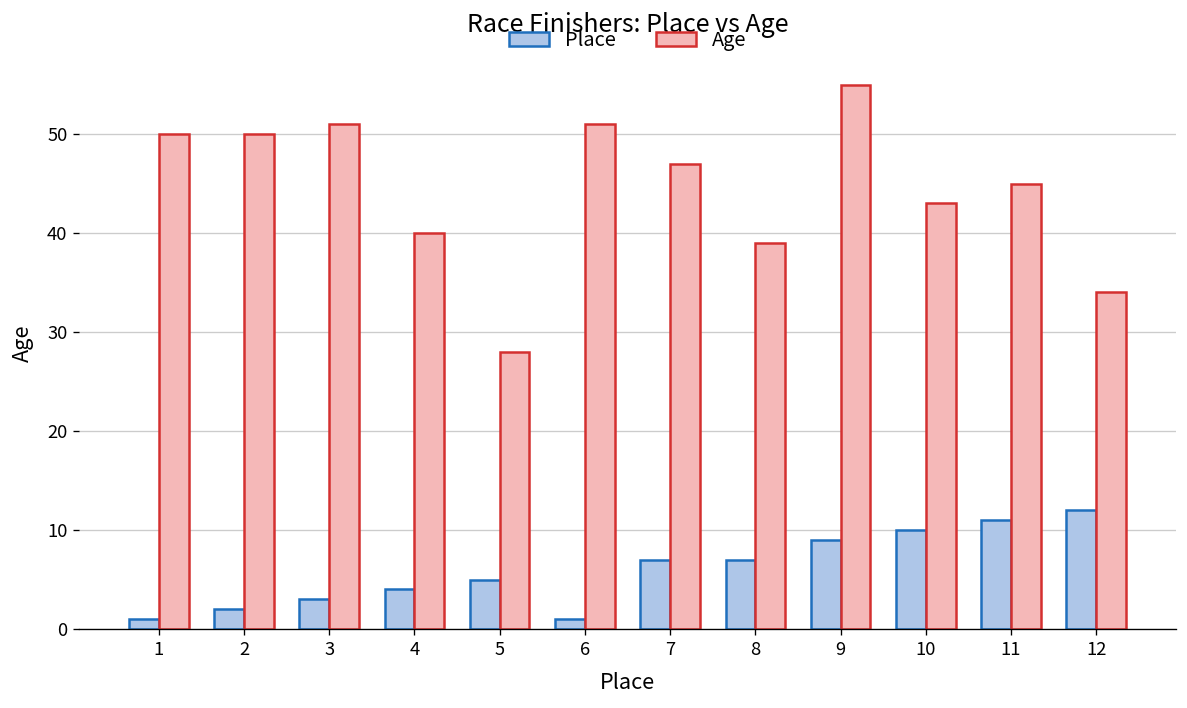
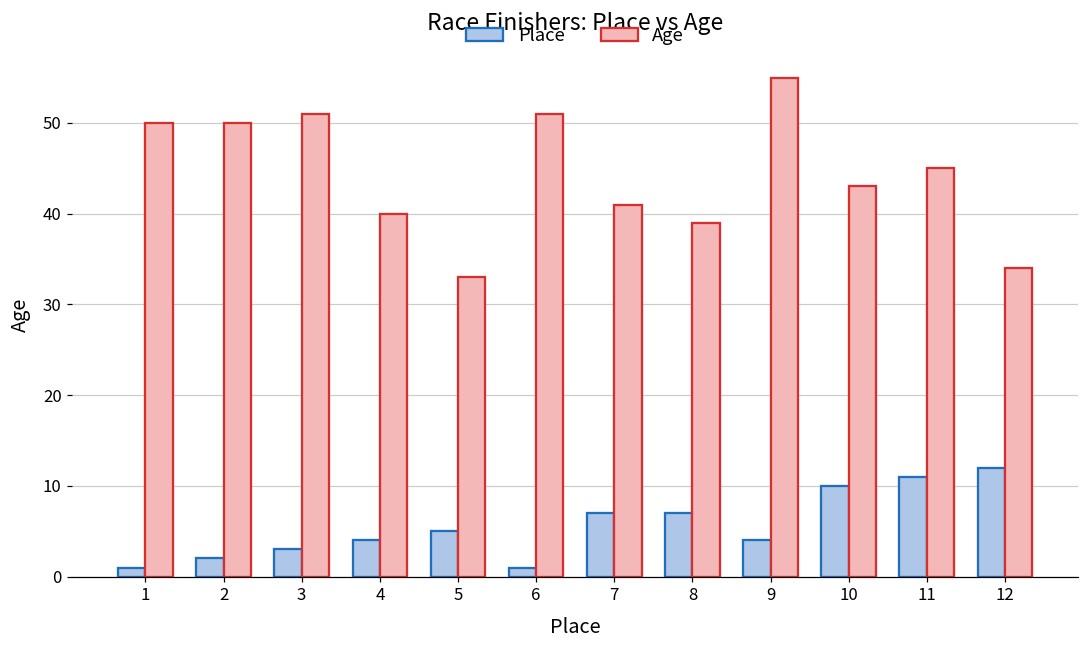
  {
    "Place": {
      "1": 1,
      "2": 2,
      "3": 3,
      "4": 4,
      "5": 5,
      "6": 1,
      "7": 7,
      "8": 7,
-     "9": 9,
+     "9": 4,
      "10": 10,
      "11": 11,
      "12": 12
    },
    "Age": {
      "1": 50,
      "2": 50,
      "3": 51,
      "4": 40,
-     "5": 28,
+     "5": 33,
      "6": 51,
-     "7": 47,
+     "7": 41,
      "8": 39,
      "9": 55,
      "10": 43,
      "11": 45,
      "12": 34
    }
  }
